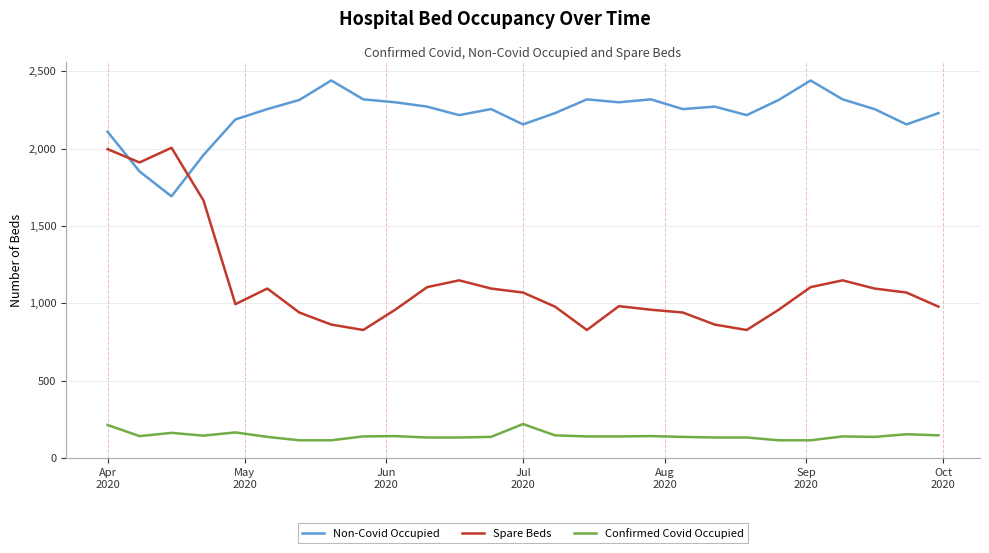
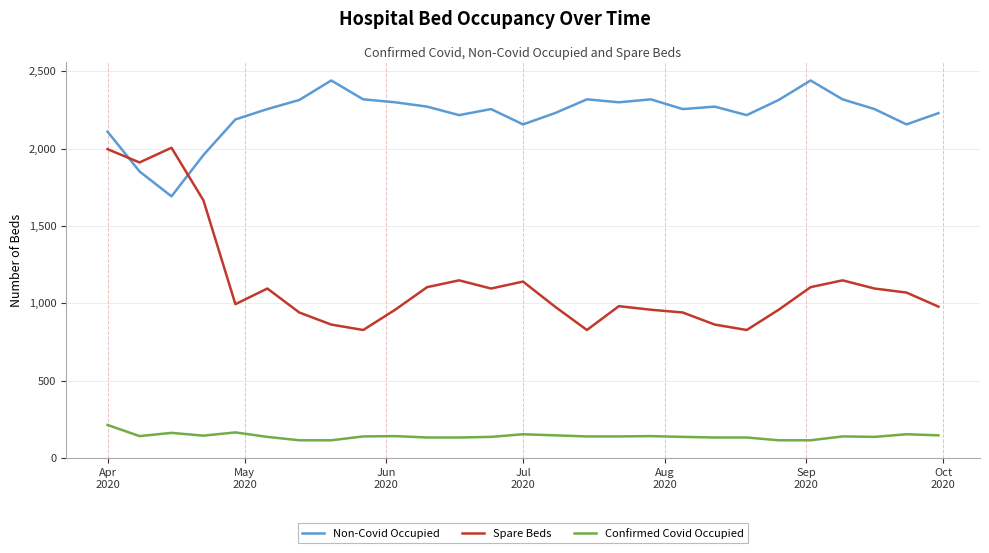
  {
    "Non-Covid Occupied": {
      "Apr 2020": "2,110",
      "Jul 2020": "2,160"
    },
    "Spare Beds": {
      "Apr 2020": "2,000",
-     "Jul 2020": "1,070"
+     "Jul 2020": "1,140"
    },
    "Confirmed Covid Occupied": {
      "Apr 2020": "210",
-     "Jul 2020": "220"
+     "Jul 2020": "150"
    }
  }
